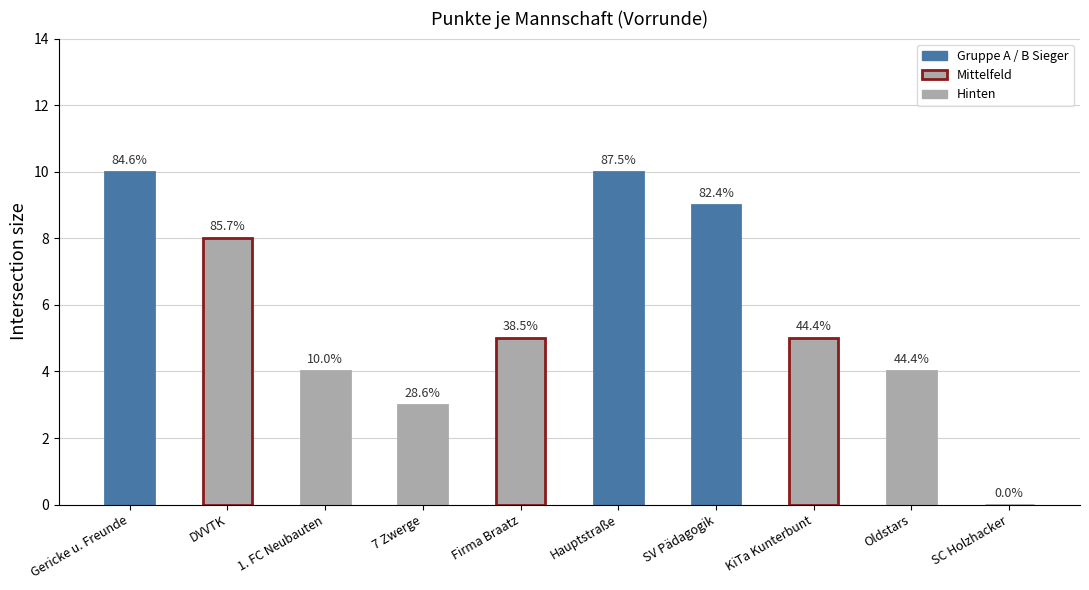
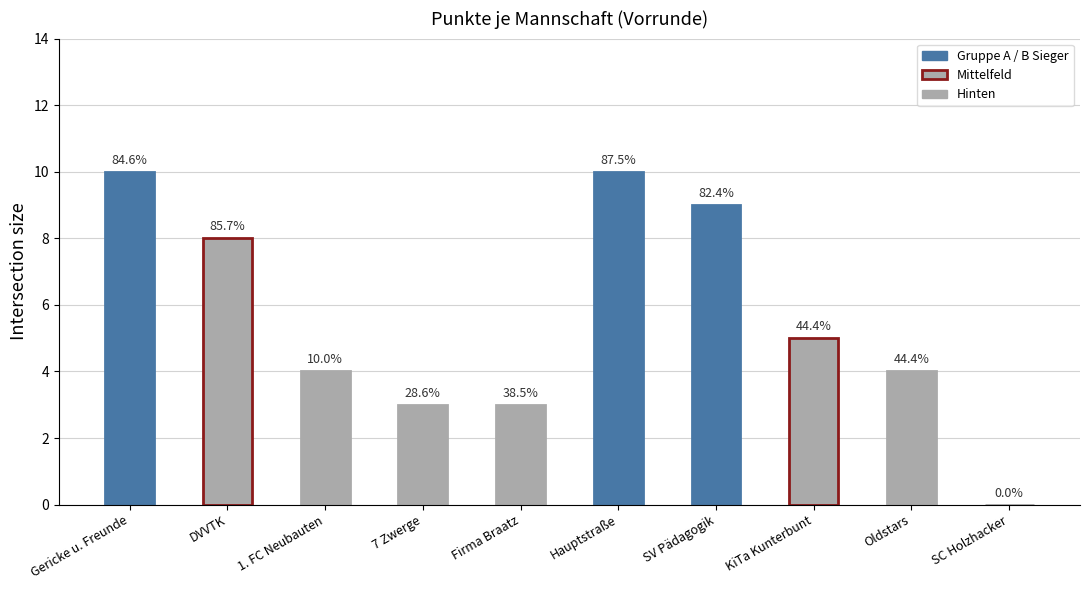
  {
-   "Firma Braatz": 5
+   "Firma Braatz": 3
  }
